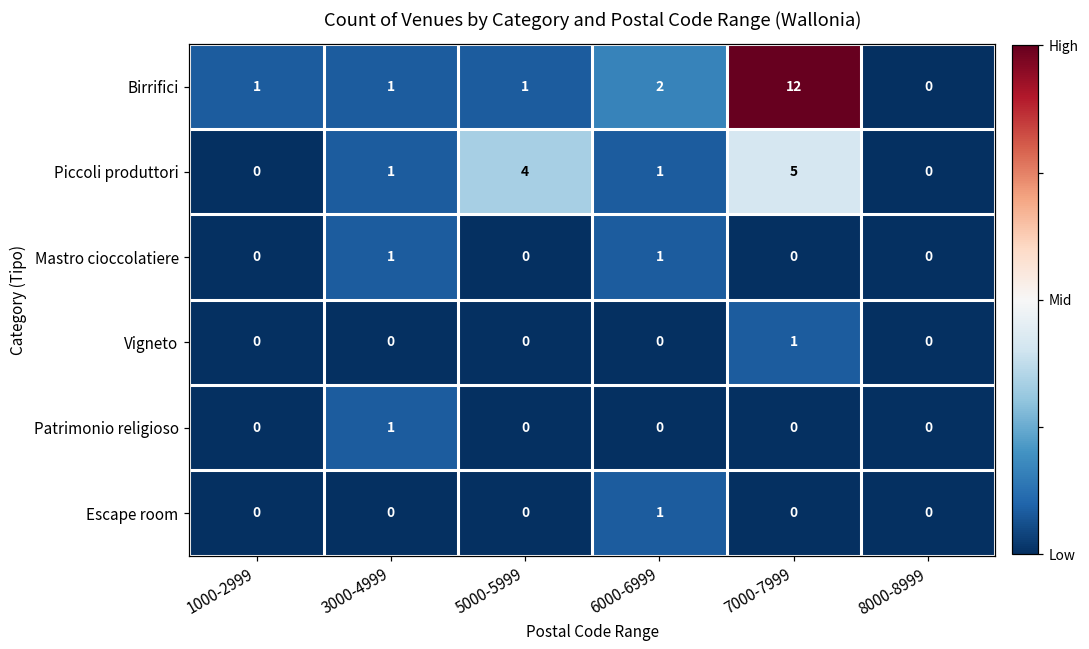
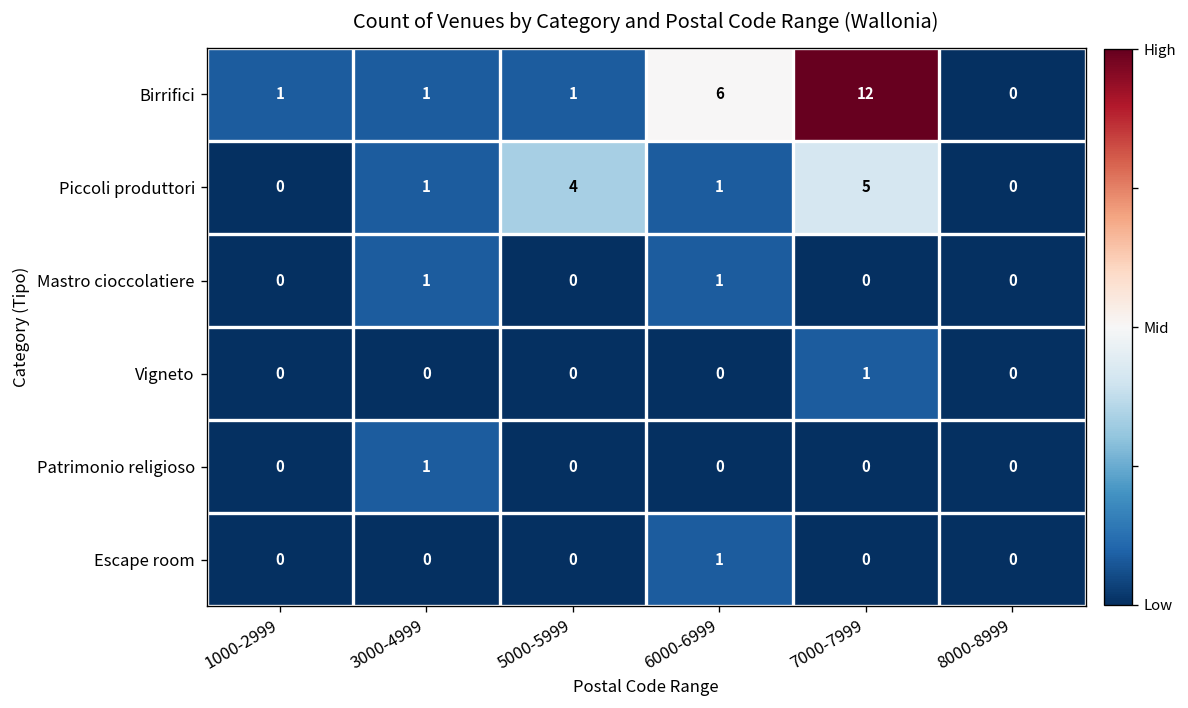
  {
    "Birrifici": {
      "1000-2999": 1,
      "3000-4999": 1,
      "5000-5999": 1,
-     "6000-6999": 2,
+     "6000-6999": 6,
      "7000-7999": 12,
      "8000-8999": 0
    },
    "Piccoli produttori": {
      "1000-2999": 0,
      "3000-4999": 1,
      "5000-5999": 4,
      "6000-6999": 1,
      "7000-7999": 5,
      "8000-8999": 0
    },
    "Mastro cioccolatiere": {
      "1000-2999": 0,
      "3000-4999": 1,
      "5000-5999": 0,
      "6000-6999": 1,
      "7000-7999": 0,
      "8000-8999": 0
    },
    "Vigneto": {
      "1000-2999": 0,
      "3000-4999": 0,
      "5000-5999": 0,
      "6000-6999": 0,
      "7000-7999": 1,
      "8000-8999": 0
    },
    "Patrimonio religioso": {
      "1000-2999": 0,
      "3000-4999": 1,
      "5000-5999": 0,
      "6000-6999": 0,
      "7000-7999": 0,
      "8000-8999": 0
    },
    "Escape room": {
      "1000-2999": 0,
      "3000-4999": 0,
      "5000-5999": 0,
      "6000-6999": 1,
      "7000-7999": 0,
      "8000-8999": 0
    }
  }
